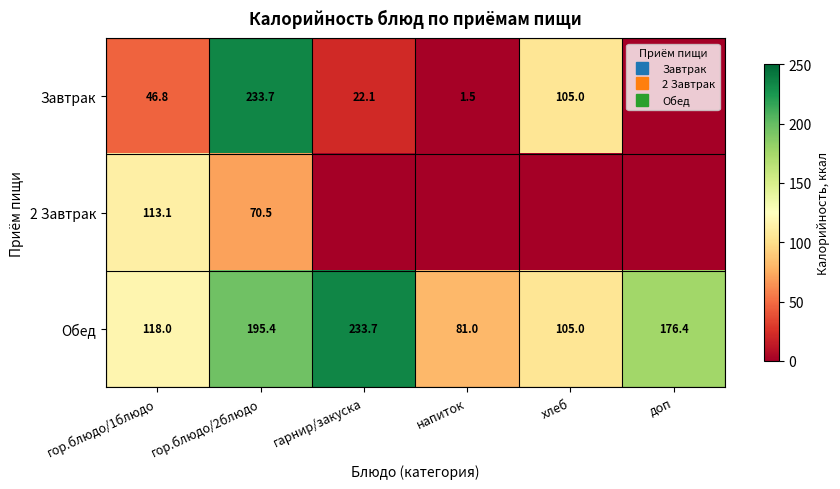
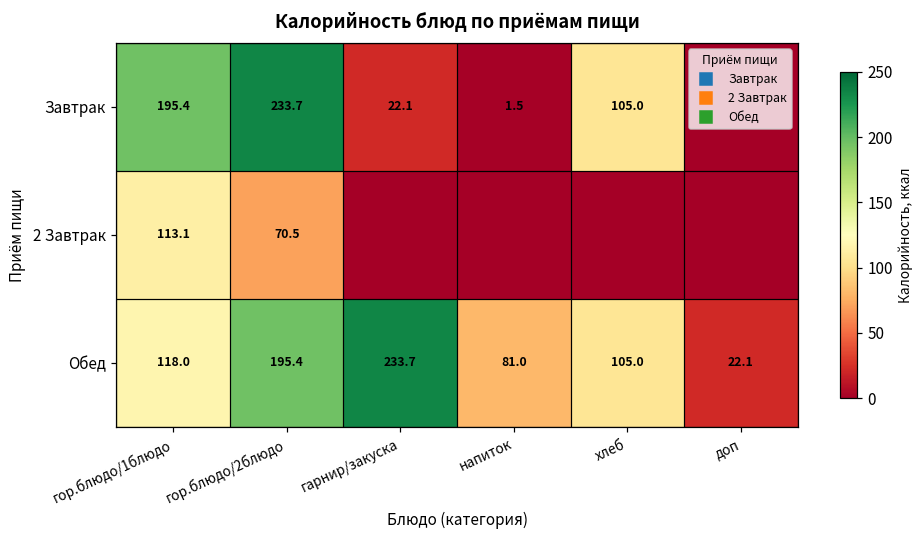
  {
    "Завтрак": {
-     "гор.блюдо/1блюдо": 46.8,
+     "гор.блюдо/1блюдо": 195.4,
      "гор.блюдо/2блюдо": 233.7,
      "гарнир/закуска": 22.1,
      "напиток": 1.5,
      "хлеб": 105.0
    },
    "2 Завтрак": {
      "гор.блюдо/1блюдо": 113.1,
      "гор.блюдо/2блюдо": 70.5
    },
    "Обед": {
      "гор.блюдо/1блюдо": 118.0,
      "гор.блюдо/2блюдо": 195.4,
      "гарнир/закуска": 233.7,
      "напиток": 81.0,
      "хлеб": 105.0,
-     "доп": 176.4
+     "доп": 22.1
    }
  }
